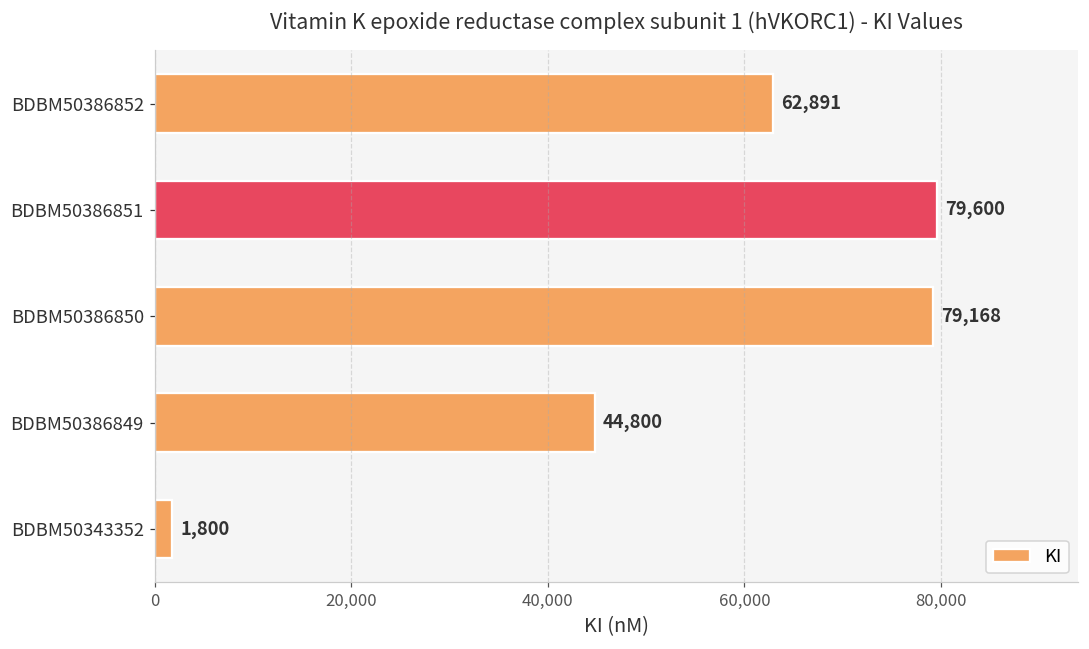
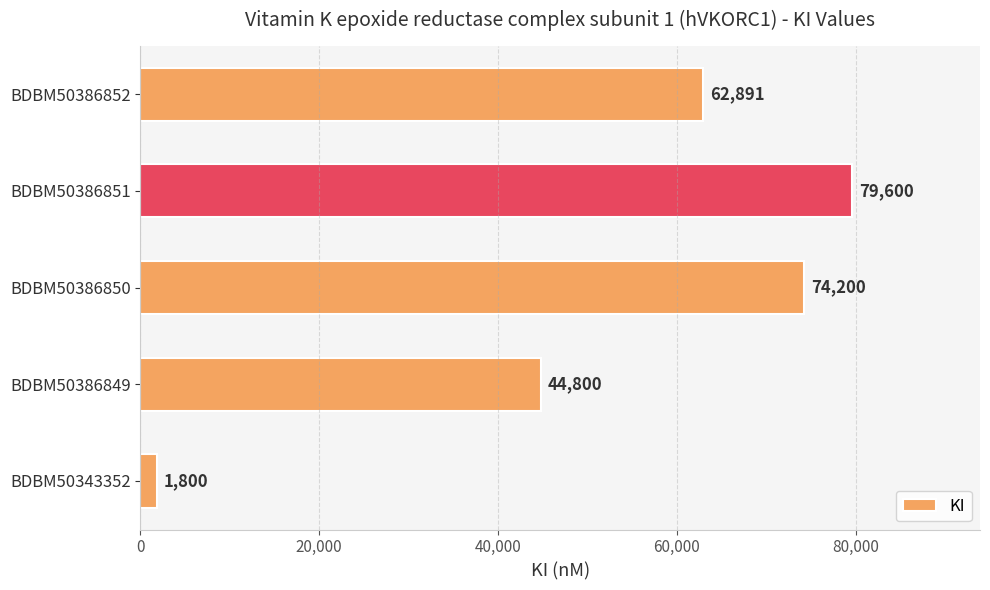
  {
    "BDBM50386852": "62,891",
    "BDBM50386851": "79,600",
-   "BDBM50386850": "79,168",
+   "BDBM50386850": "74,200",
    "BDBM50386849": "44,800",
    "BDBM50343352": "1,800"
  }
